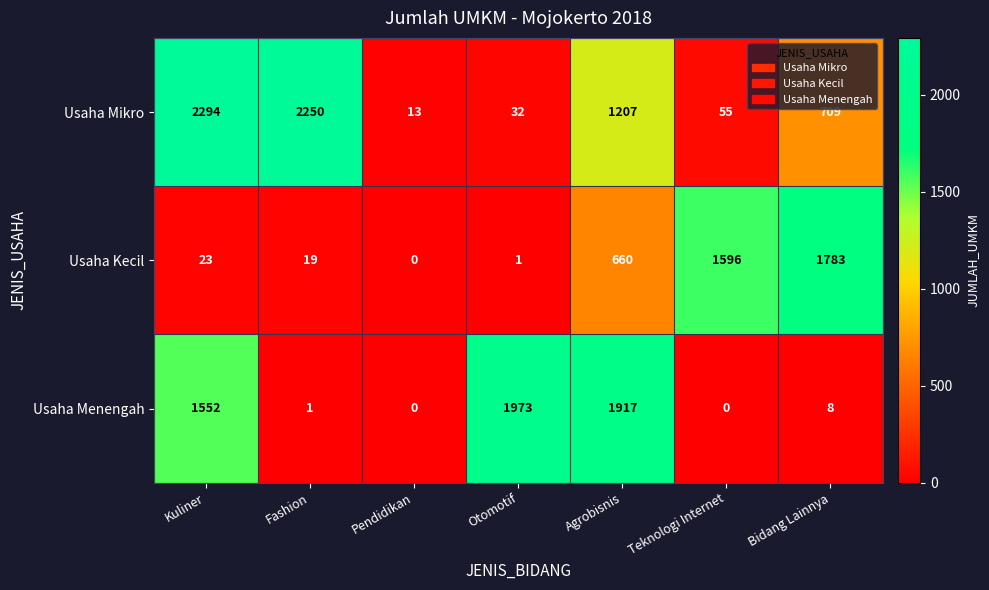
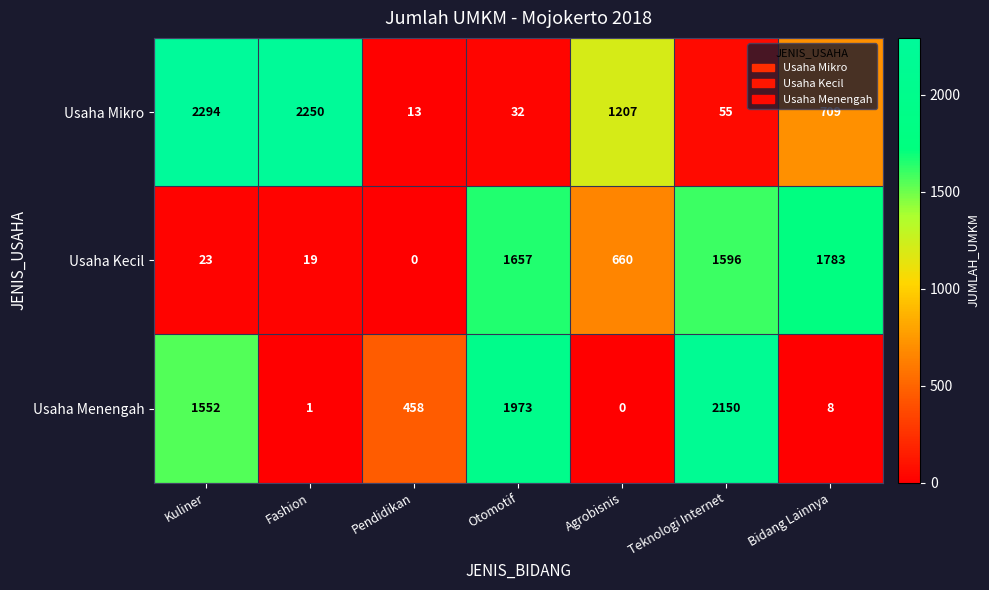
  {
    "Usaha Mikro": {
      "Kuliner": 2294,
      "Fashion": 2250,
      "Pendidikan": 13,
      "Otomotif": 32,
      "Agrobisnis": 1207,
      "Teknologi Internet": 55
    },
    "Usaha Kecil": {
      "Kuliner": 23,
      "Fashion": 19,
      "Pendidikan": 0,
-     "Otomotif": 1,
+     "Otomotif": 1657,
      "Agrobisnis": 660,
      "Teknologi Internet": 1596,
      "Bidang Lainnya": 1783
    },
    "Usaha Menengah": {
      "Kuliner": 1552,
      "Fashion": 1,
-     "Pendidikan": 0,
+     "Pendidikan": 458,
      "Otomotif": 1973,
-     "Agrobisnis": 1917,
-     "Teknologi Internet": 0,
+     "Agrobisnis": 0,
+     "Teknologi Internet": 2150,
      "Bidang Lainnya": 8
    }
  }
